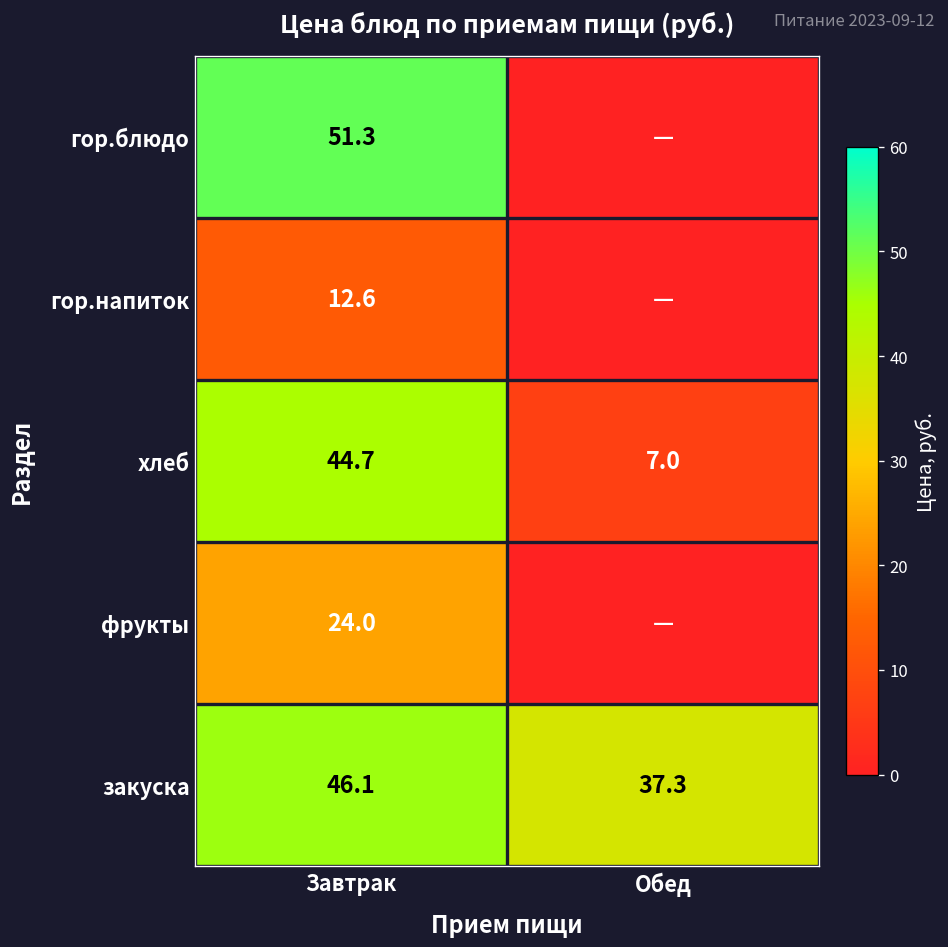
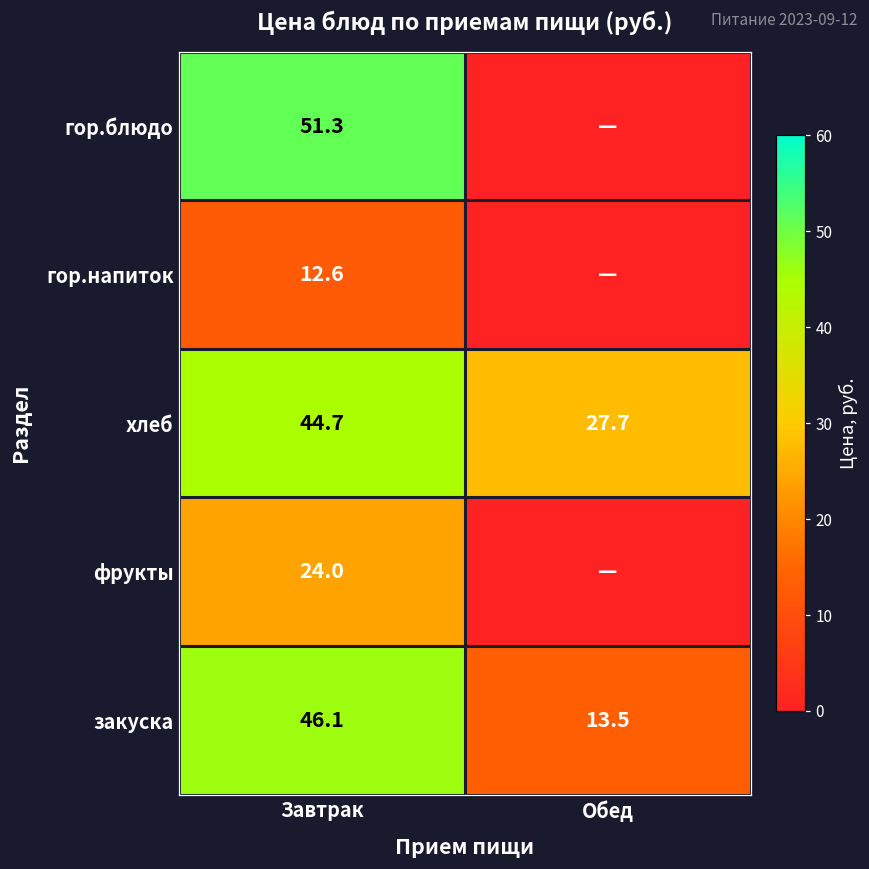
  {
    "гор.блюдо": {
      "Завтрак": 51.3
    },
    "гор.напиток": {
      "Завтрак": 12.6
    },
    "хлеб": {
      "Завтрак": 44.7,
-     "Обед": 7.0
+     "Обед": 27.7
    },
    "фрукты": {
      "Завтрак": 24.0
    },
    "закуска": {
      "Завтрак": 46.1,
-     "Обед": 37.3
+     "Обед": 13.5
    }
  }
